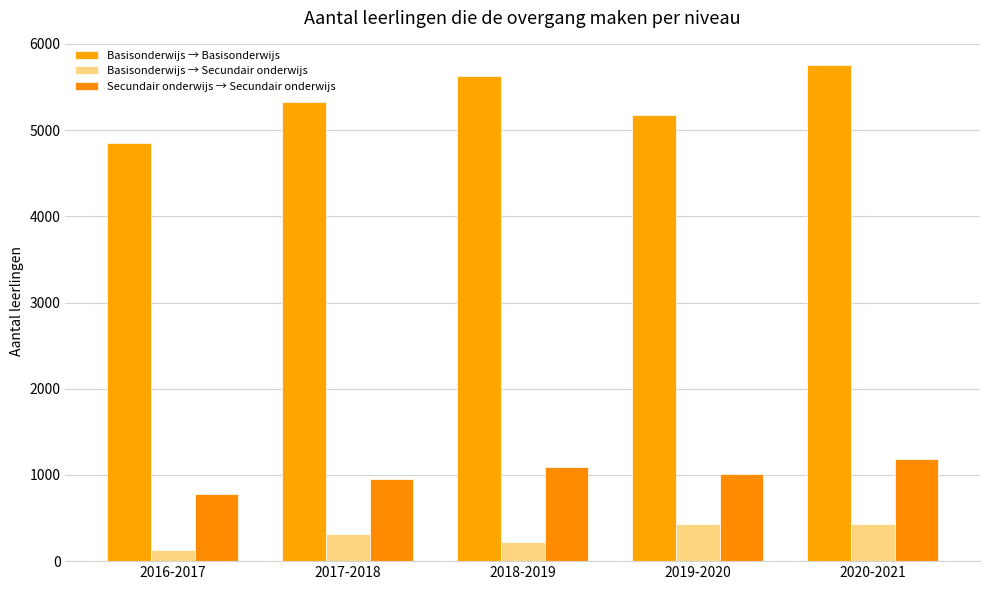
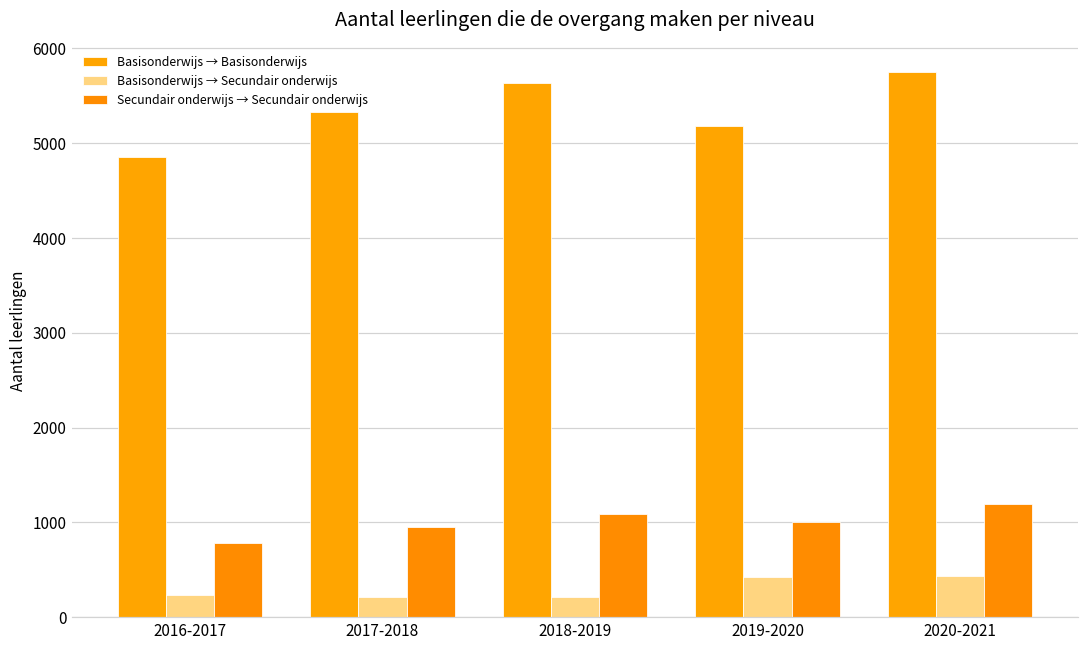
  {
    "Basisonderwijs → Secundair onderwijs": {
-     "2016-2017": 100,
-     "2017-2018": 300,
+     "2016-2017": 200,
+     "2017-2018": 200,
      "2018-2019": 200,
      "2019-2020": 400,
      "2020-2021": 400
    }
  }
